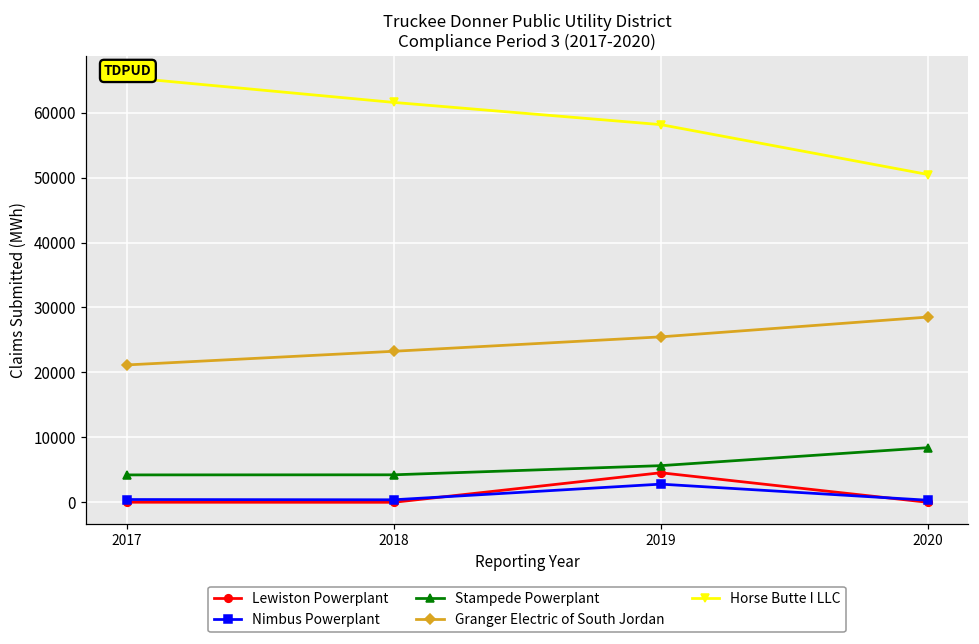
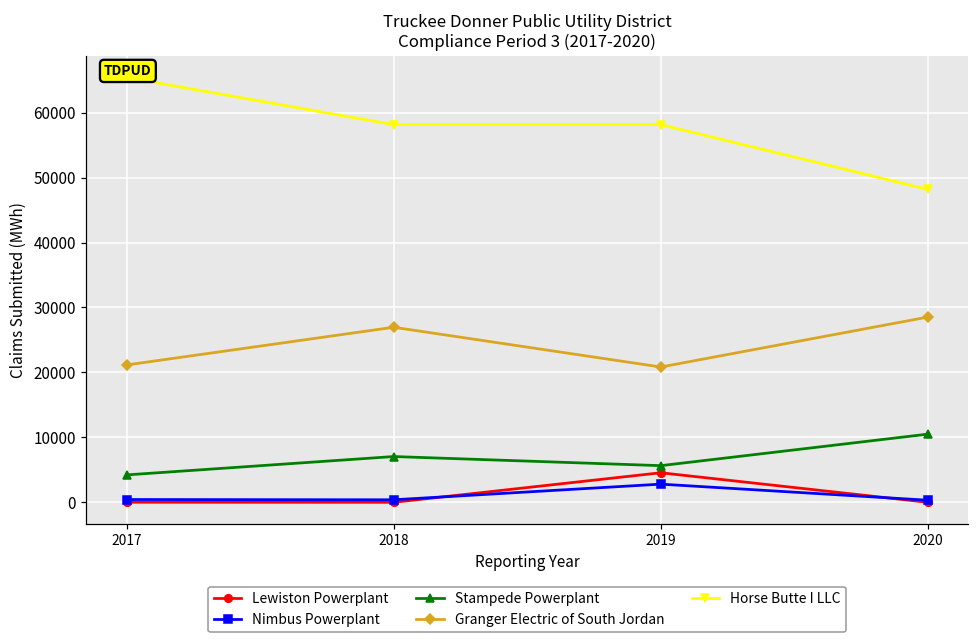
  {
    "Lewiston Powerplant": {
      "2019": 5000
    },
    "Nimbus Powerplant": {
      "2019": 3000
    },
    "Stampede Powerplant": {
      "2017": 4000,
-     "2018": 4000,
+     "2018": 7000,
      "2019": 6000,
-     "2020": 8000
+     "2020": 11000
    },
    "Granger Electric of South Jordan": {
      "2017": 21000,
-     "2018": 23000,
-     "2019": 25000,
+     "2018": 27000,
+     "2019": 21000,
      "2020": 29000
    },
    "Horse Butte I LLC": {
-     "2018": 62000,
+     "2018": 58000,
      "2019": 58000,
-     "2020": 50000
+     "2020": 48000
    }
  }
